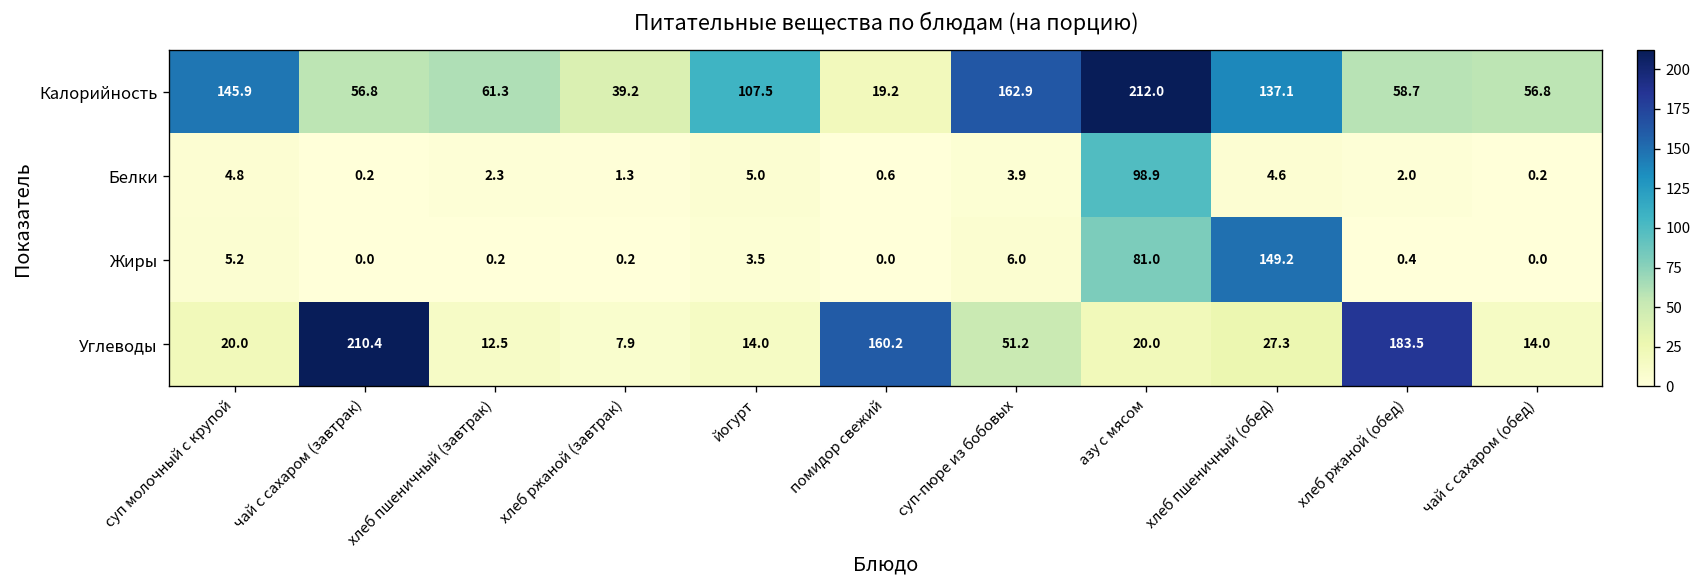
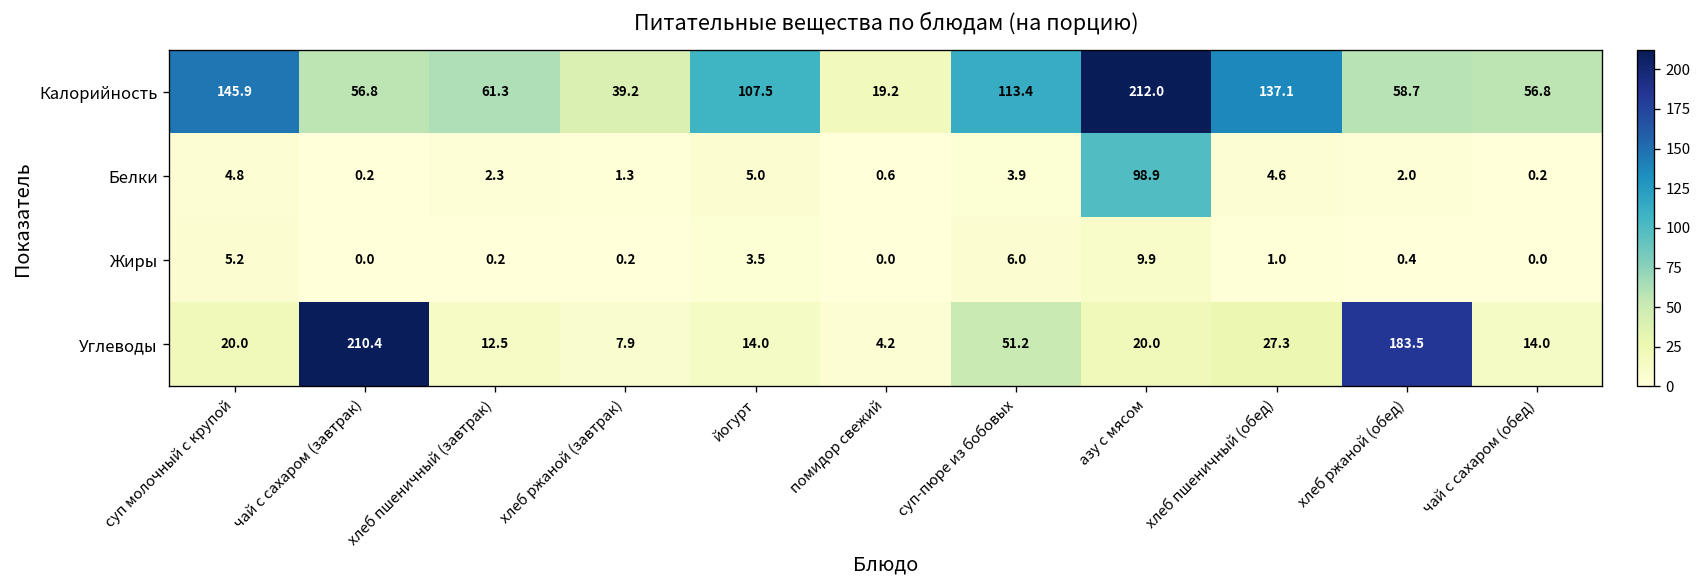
  {
    "Калорийность": {
      "суп молочный с крупой": 145.9,
      "чай с сахаром (завтрак)": 56.8,
      "хлеб пшеничный (завтрак)": 61.3,
      "хлеб ржаной (завтрак)": 39.2,
      "йогурт": 107.5,
      "помидор свежий": 19.2,
-     "суп-пюре из бобовых": 162.9,
+     "суп-пюре из бобовых": 113.4,
      "азу с мясом": 212.0,
      "хлеб пшеничный (обед)": 137.1,
      "хлеб ржаной (обед)": 58.7,
      "чай с сахаром (обед)": 56.8
    },
    "Белки": {
      "суп молочный с крупой": 4.8,
      "чай с сахаром (завтрак)": 0.2,
      "хлеб пшеничный (завтрак)": 2.3,
      "хлеб ржаной (завтрак)": 1.3,
      "йогурт": 5.0,
      "помидор свежий": 0.6,
      "суп-пюре из бобовых": 3.9,
      "азу с мясом": 98.9,
      "хлеб пшеничный (обед)": 4.6,
      "хлеб ржаной (обед)": 2.0,
      "чай с сахаром (обед)": 0.2
    },
    "Жиры": {
      "суп молочный с крупой": 5.2,
      "чай с сахаром (завтрак)": 0.0,
      "хлеб пшеничный (завтрак)": 0.2,
      "хлеб ржаной (завтрак)": 0.2,
      "йогурт": 3.5,
      "помидор свежий": 0.0,
      "суп-пюре из бобовых": 6.0,
-     "азу с мясом": 81.0,
-     "хлеб пшеничный (обед)": 149.2,
+     "азу с мясом": 9.9,
+     "хлеб пшеничный (обед)": 1.0,
      "хлеб ржаной (обед)": 0.4,
      "чай с сахаром (обед)": 0.0
    },
    "Углеводы": {
      "суп молочный с крупой": 20.0,
      "чай с сахаром (завтрак)": 210.4,
      "хлеб пшеничный (завтрак)": 12.5,
      "хлеб ржаной (завтрак)": 7.9,
      "йогурт": 14.0,
-     "помидор свежий": 160.2,
+     "помидор свежий": 4.2,
      "суп-пюре из бобовых": 51.2,
      "азу с мясом": 20.0,
      "хлеб пшеничный (обед)": 27.3,
      "хлеб ржаной (обед)": 183.5,
      "чай с сахаром (обед)": 14.0
    }
  }
